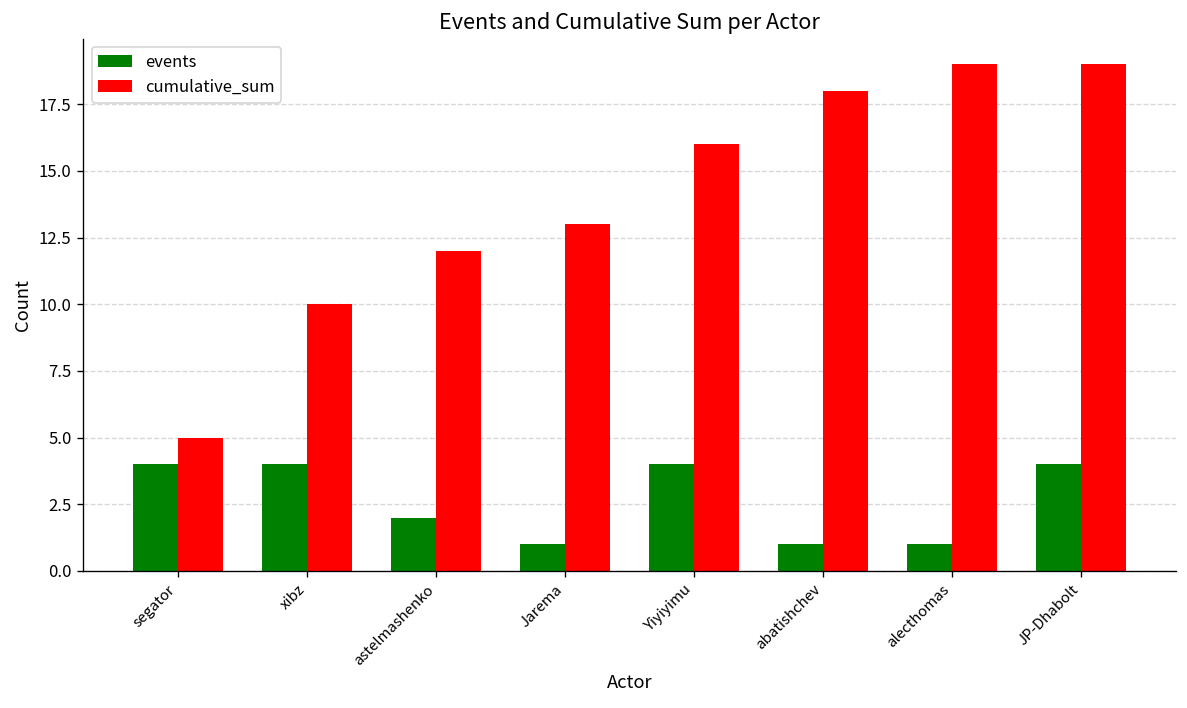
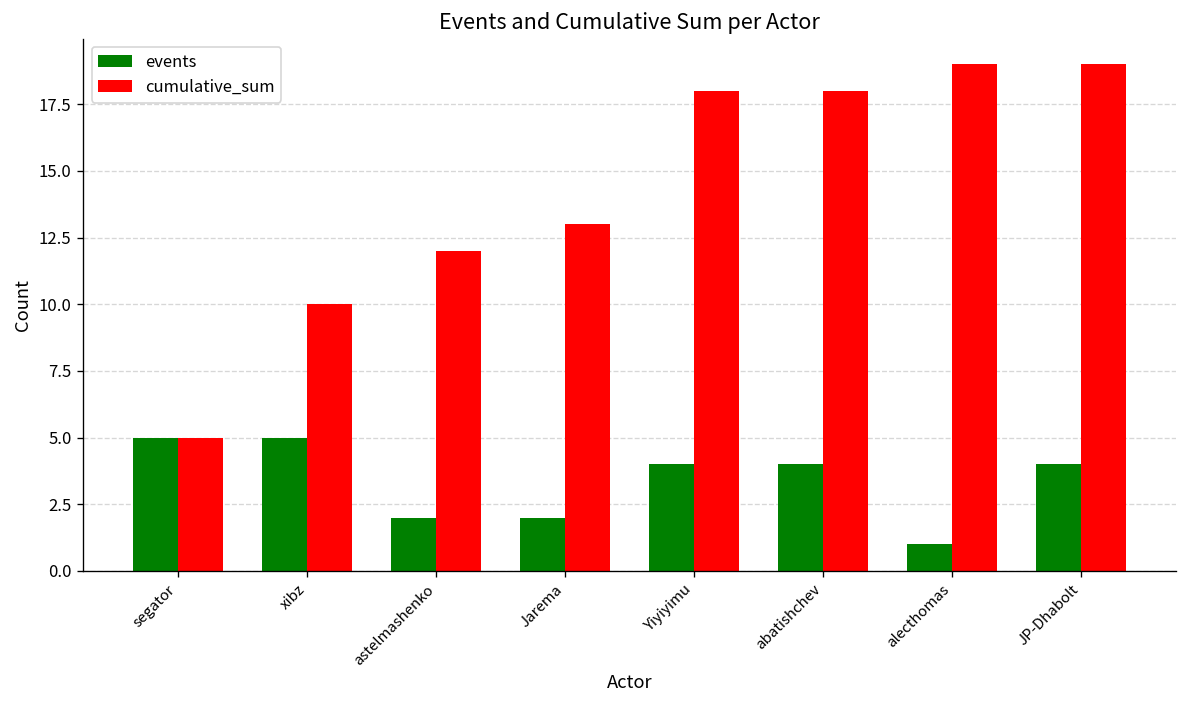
  {
    "events": {
-     "segator": 4,
-     "xibz": 4,
+     "segator": 5,
+     "xibz": 5,
      "astelmashenko": 2,
-     "Jarema": 1,
+     "Jarema": 2,
      "Yiyiyimu": 4,
-     "abatishchev": 1,
+     "abatishchev": 4,
      "alecthomas": 1,
      "JP-Dhabolt": 4
    },
    "cumulative_sum": {
      "segator": 5,
      "xibz": 10,
      "astelmashenko": 12,
      "Jarema": 13,
-     "Yiyiyimu": 16,
+     "Yiyiyimu": 18,
      "abatishchev": 18,
      "alecthomas": 19,
      "JP-Dhabolt": 19
    }
  }
